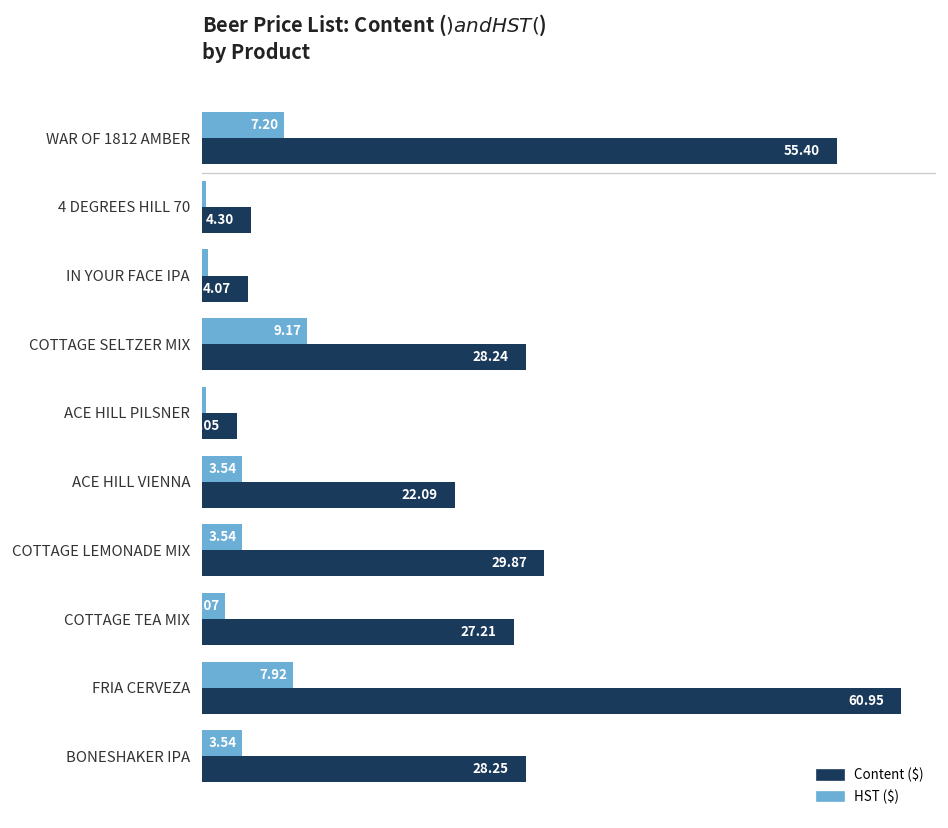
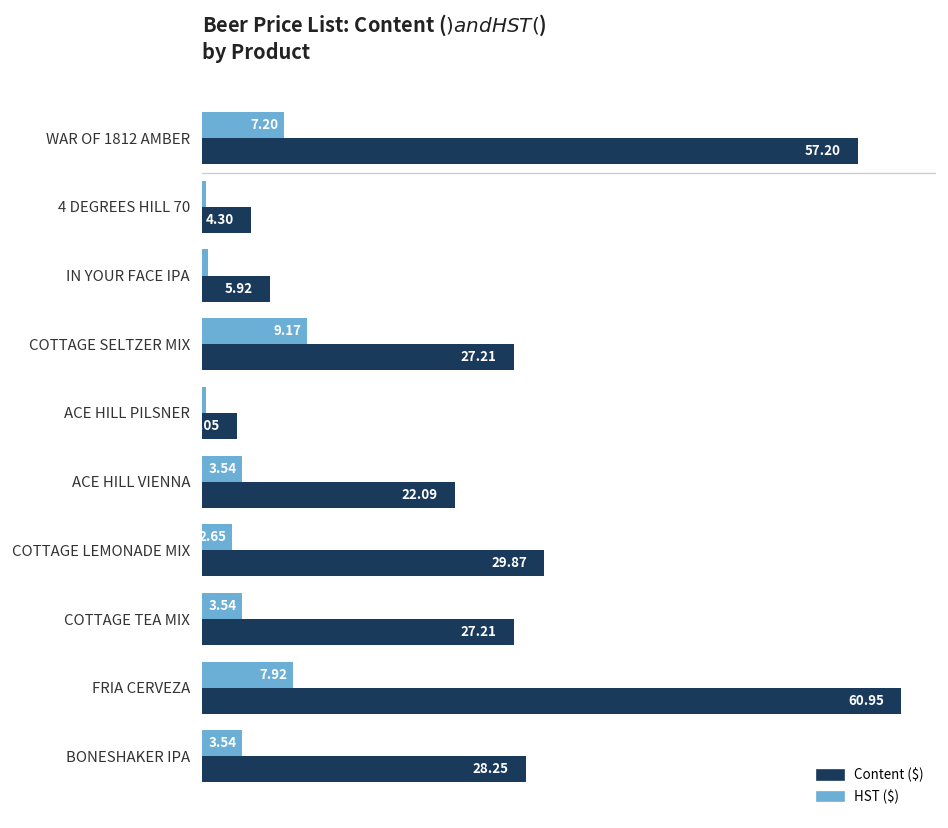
  {
    "Content ($)": {
-     "WAR OF 1812 AMBER": 55.40,
+     "WAR OF 1812 AMBER": 57.20,
      "4 DEGREES HILL 70": 4.30,
-     "IN YOUR FACE IPA": 4.07,
-     "COTTAGE SELTZER MIX": 28.24,
+     "IN YOUR FACE IPA": 5.92,
+     "COTTAGE SELTZER MIX": 27.21,
      "ACE HILL PILSNER": 3.05,
      "ACE HILL VIENNA": 22.09,
      "COTTAGE LEMONADE MIX": 29.87,
      "COTTAGE TEA MIX": 27.21,
      "FRIA CERVEZA": 60.95,
      "BONESHAKER IPA": 28.25
    },
    "HST ($)": {
      "WAR OF 1812 AMBER": 7.20,
      "COTTAGE SELTZER MIX": 9.17,
      "ACE HILL VIENNA": 3.54,
-     "COTTAGE LEMONADE MIX": 3.54,
-     "COTTAGE TEA MIX": 2.07,
+     "COTTAGE LEMONADE MIX": 2.65,
+     "COTTAGE TEA MIX": 3.54,
      "FRIA CERVEZA": 7.92,
      "BONESHAKER IPA": 3.54
    }
  }
